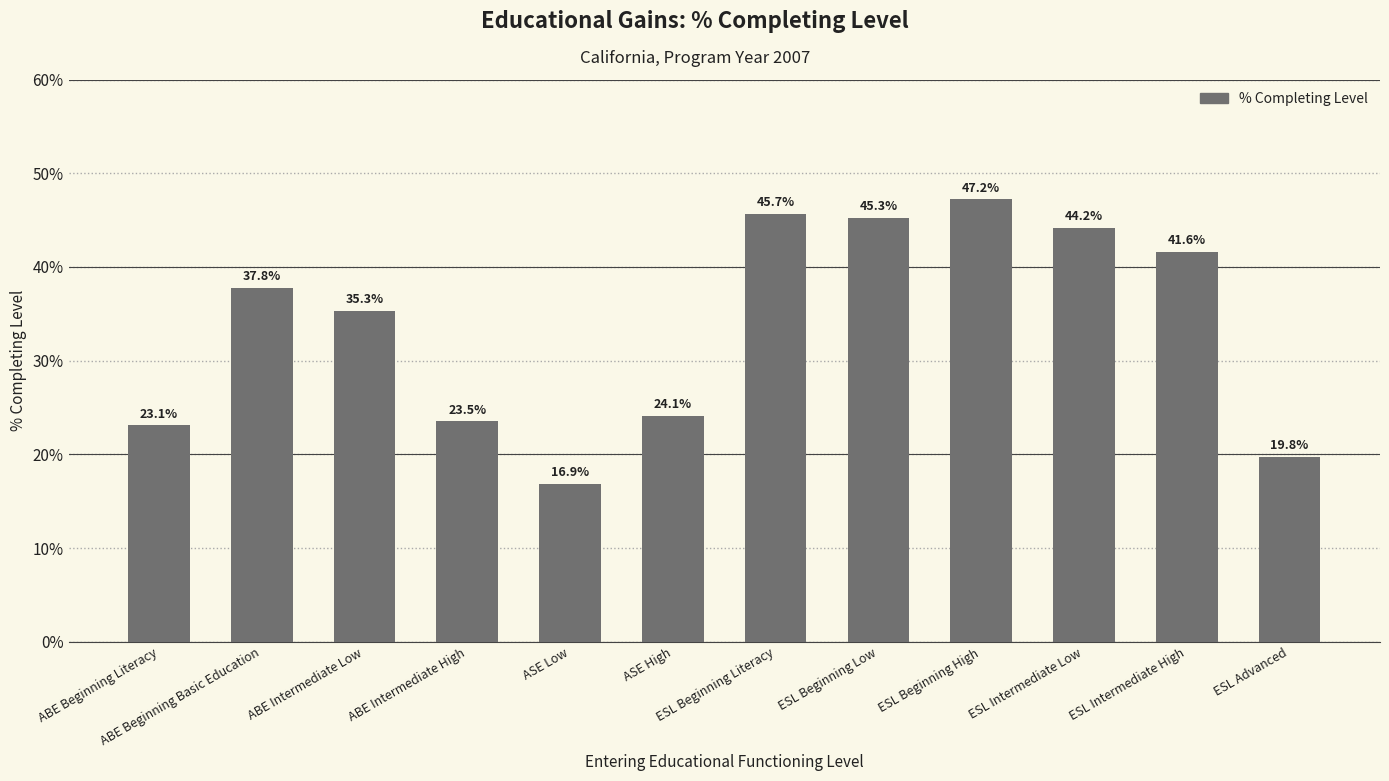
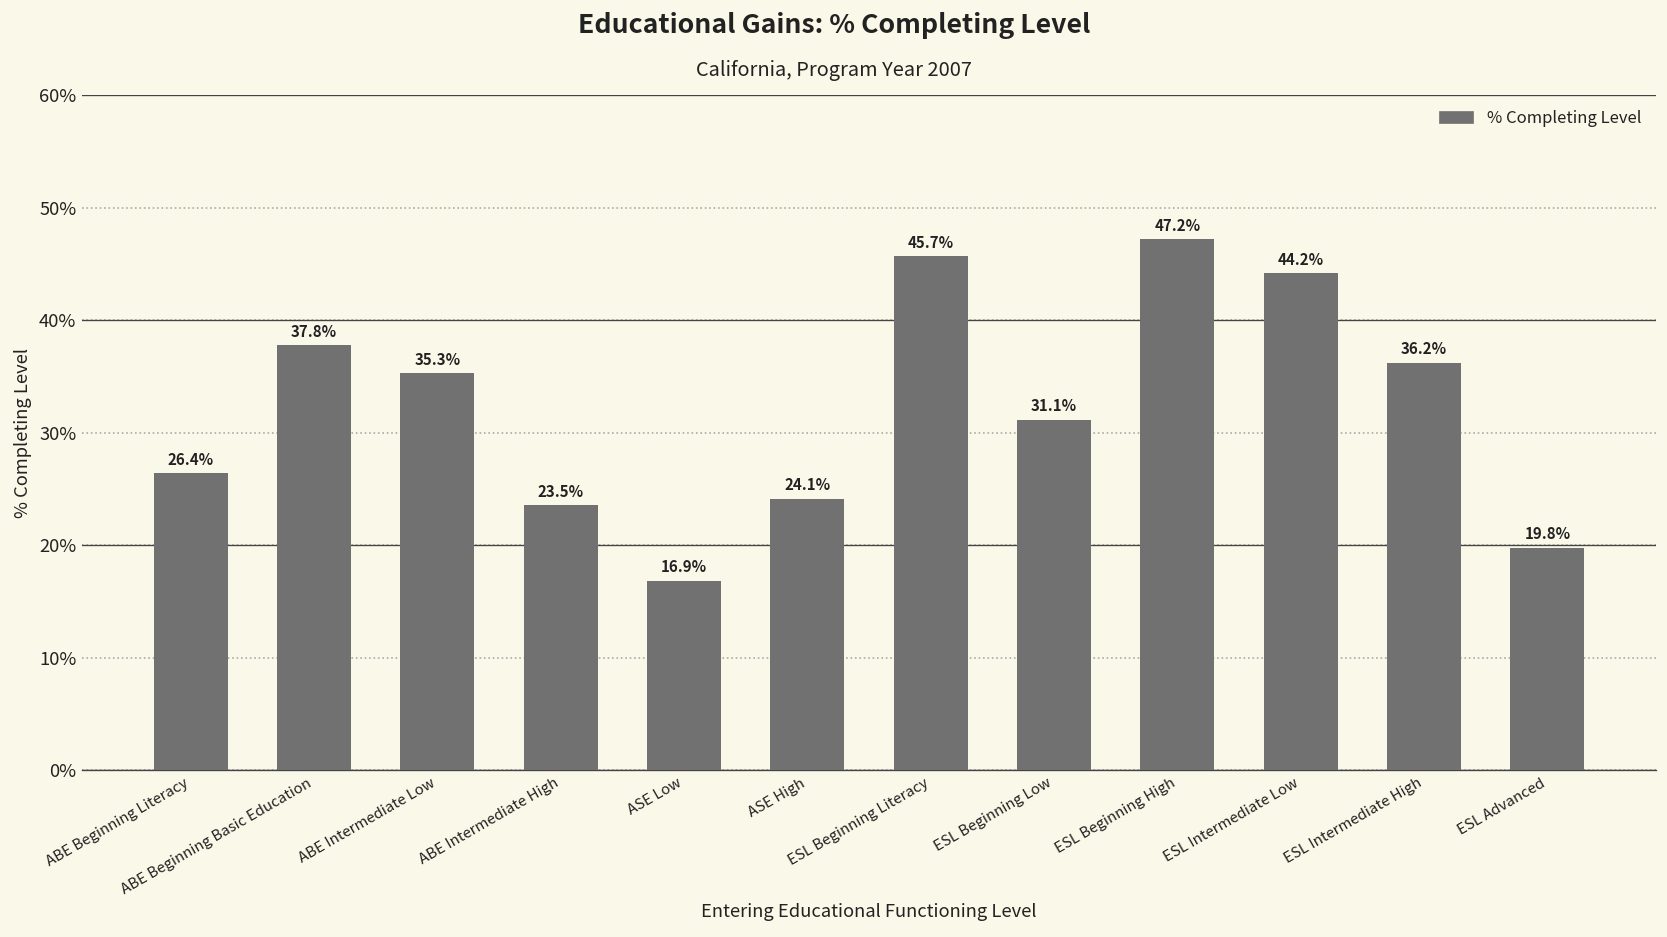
  {
-   "ABE Beginning Literacy": "23.1%",
+   "ABE Beginning Literacy": "26.4%",
    "ABE Beginning Basic Education": "37.8%",
    "ABE Intermediate Low": "35.3%",
    "ABE Intermediate High": "23.5%",
    "ASE Low": "16.9%",
    "ASE High": "24.1%",
    "ESL Beginning Literacy": "45.7%",
-   "ESL Beginning Low": "45.3%",
+   "ESL Beginning Low": "31.1%",
    "ESL Beginning High": "47.2%",
    "ESL Intermediate Low": "44.2%",
-   "ESL Intermediate High": "41.6%",
+   "ESL Intermediate High": "36.2%",
    "ESL Advanced": "19.8%"
  }
